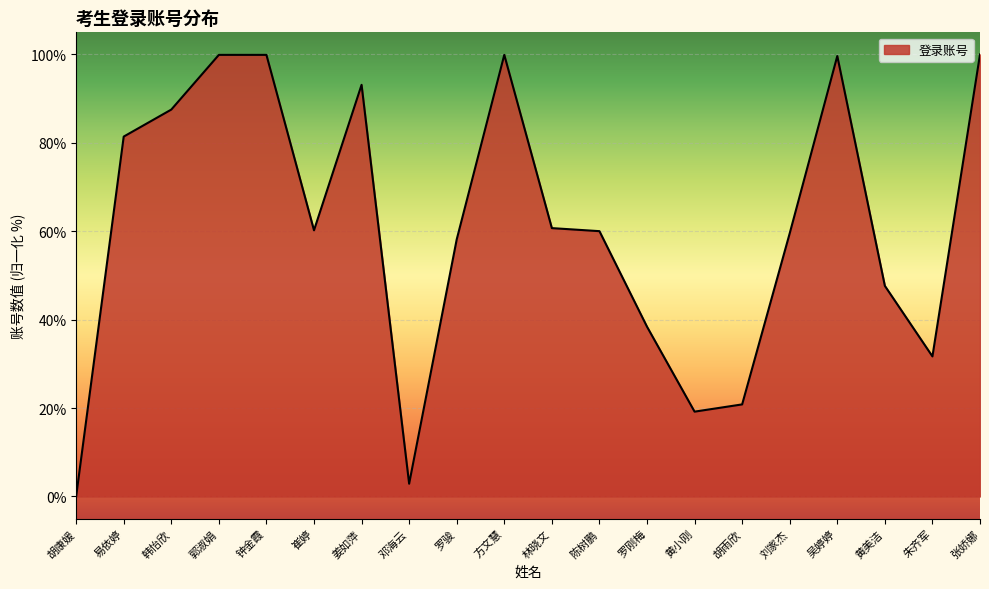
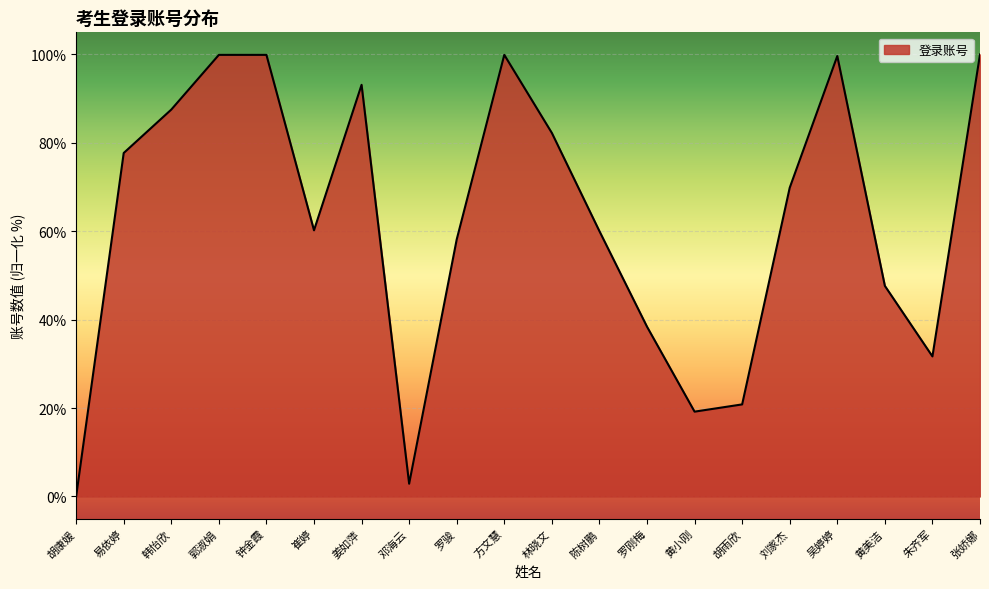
  {
    "胡康媛": "0%",
-   "易依婷": "81%",
+   "易依婷": "78%",
    "韩怡欣": "88%",
    "郭淑娟": "100%",
    "钟金霞": "100%",
    "崔婷": "60%",
    "姜如萍": "93%",
    "邓海云": "3%",
    "罗骏": "58%",
    "方文慧": "100%",
-   "林晓文": "61%",
+   "林晓文": "82%",
    "陈树鹏": "60%",
    "罗刚梅": "38%",
    "黄小刚": "19%",
    "胡雨欣": "21%",
-   "刘家杰": "60%",
+   "刘家杰": "70%",
    "吴婷婷": "100%",
    "黄美洁": "48%",
    "朱齐军": "32%",
    "张娇娜": "100%"
  }
